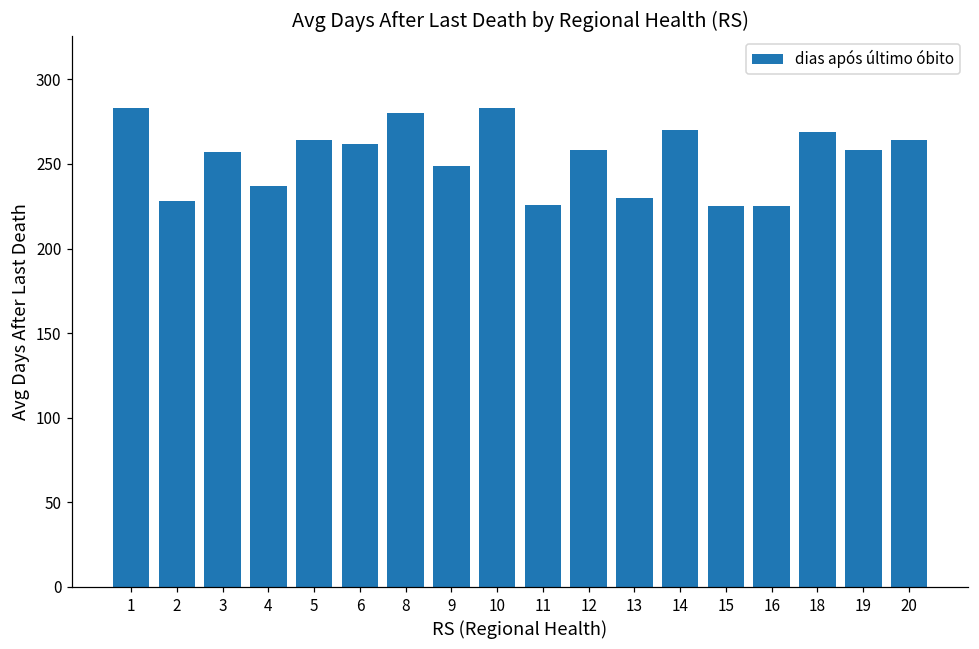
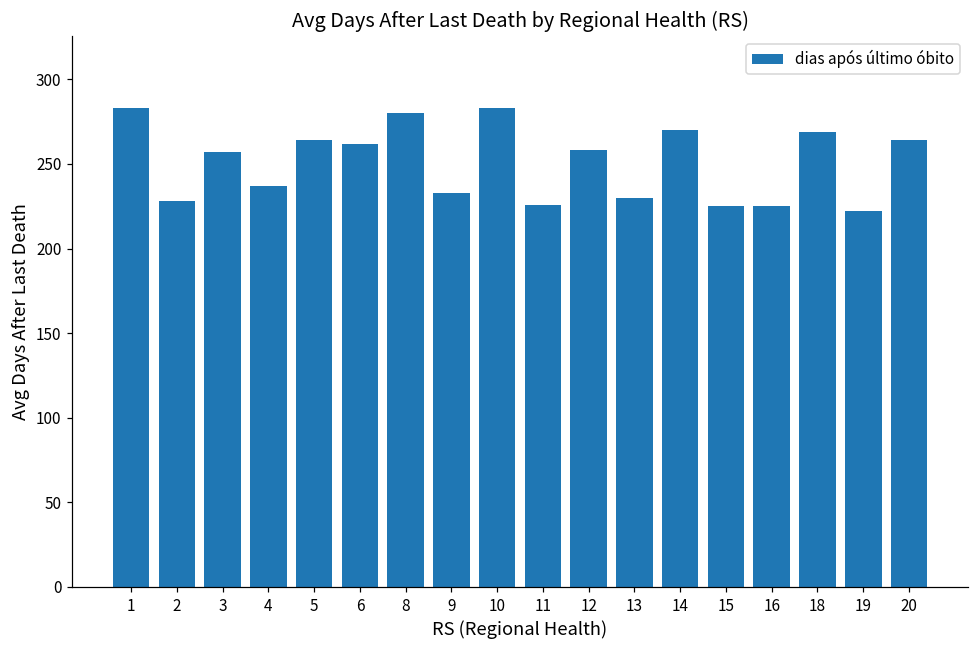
  {
    "1": 283,
    "2": 228,
    "3": 257,
    "4": 237,
    "5": 264,
    "6": 262,
    "8": 280,
-   "9": 249,
+   "9": 233,
    "10": 283,
    "11": 226,
    "12": 258,
    "13": 230,
    "14": 270,
    "15": 225,
    "16": 225,
    "18": 269,
-   "19": 258,
+   "19": 222,
    "20": 264
  }
